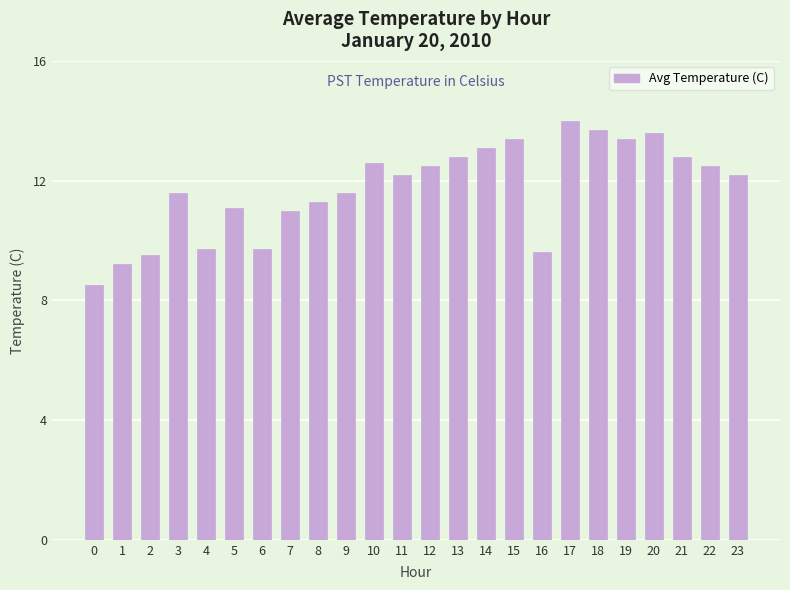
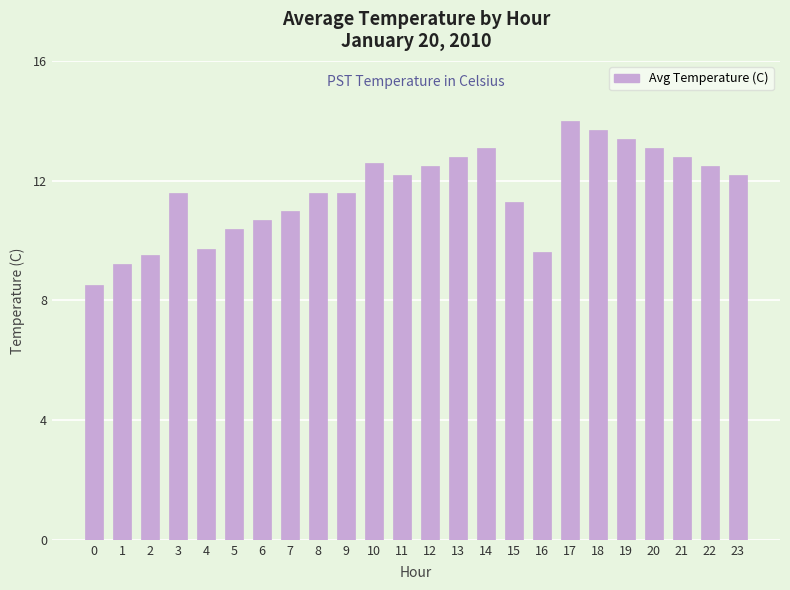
  {
    "0": 8.5,
    "1": 9.2,
    "2": 9.5,
    "3": 11.6,
    "4": 9.7,
-   "5": 11.1,
-   "6": 9.7,
+   "5": 10.4,
+   "6": 10.7,
    "7": 11.0,
-   "8": 11.3,
+   "8": 11.6,
    "9": 11.6,
    "10": 12.6,
    "11": 12.2,
    "12": 12.5,
    "13": 12.8,
    "14": 13.1,
-   "15": 13.4,
+   "15": 11.3,
    "16": 9.6,
    "17": 14.0,
    "18": 13.7,
    "19": 13.4,
-   "20": 13.6,
+   "20": 13.1,
    "21": 12.8,
    "22": 12.5,
    "23": 12.2
  }
